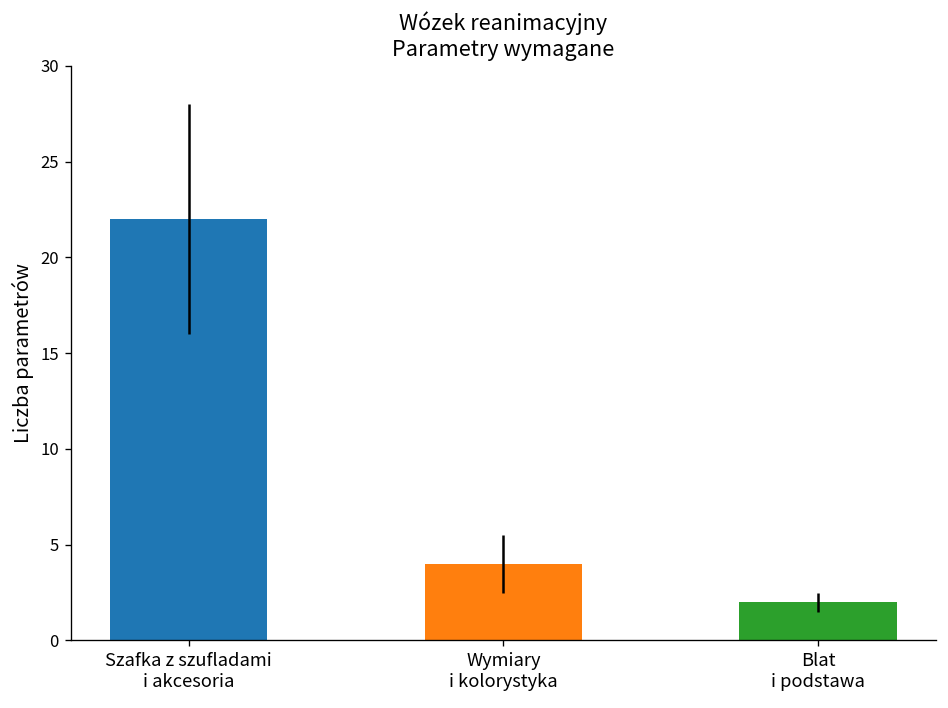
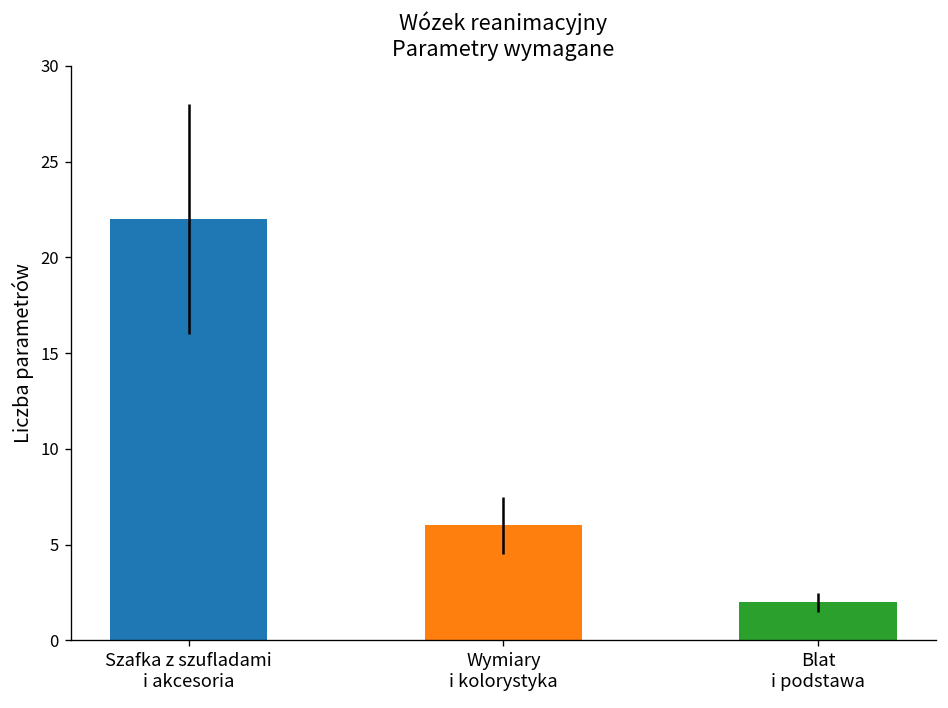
  {
    "Szafka z szufladami i akcesoria": 22,
-   "Wymiary i kolorystyka": 4,
+   "Wymiary i kolorystyka": 6,
    "Blat i podstawa": 2
  }
